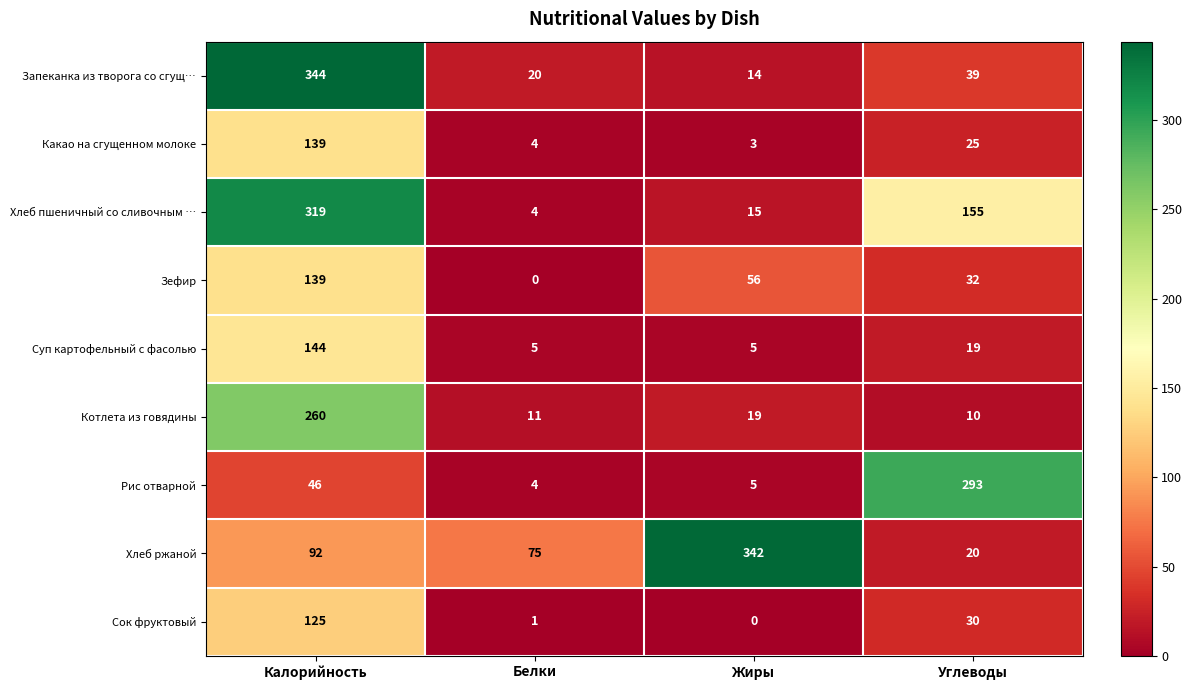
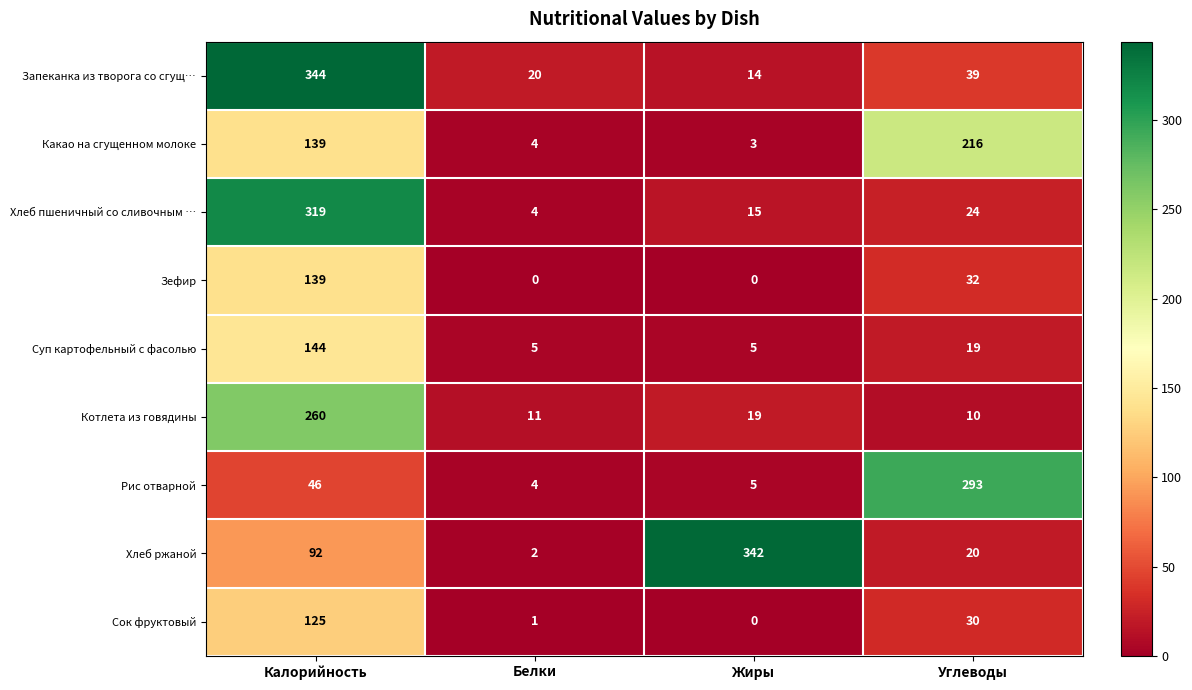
  {
    "Запеканка из творога со сгущ…": {
      "Калорийность": 344,
      "Белки": 20,
      "Жиры": 14,
      "Углеводы": 39
    },
    "Какао на сгущенном молоке": {
      "Калорийность": 139,
      "Белки": 4,
      "Жиры": 3,
-     "Углеводы": 25
+     "Углеводы": 216
    },
    "Хлеб пшеничный со сливочным …": {
      "Калорийность": 319,
      "Белки": 4,
      "Жиры": 15,
-     "Углеводы": 155
+     "Углеводы": 24
    },
    "Зефир": {
      "Калорийность": 139,
      "Белки": 0,
-     "Жиры": 56,
+     "Жиры": 0,
      "Углеводы": 32
    },
    "Суп картофельный с фасолью": {
      "Калорийность": 144,
      "Белки": 5,
      "Жиры": 5,
      "Углеводы": 19
    },
    "Котлета из говядины": {
      "Калорийность": 260,
      "Белки": 11,
      "Жиры": 19,
      "Углеводы": 10
    },
    "Рис отварной": {
      "Калорийность": 46,
      "Белки": 4,
      "Жиры": 5,
      "Углеводы": 293
    },
    "Хлеб ржаной": {
      "Калорийность": 92,
-     "Белки": 75,
+     "Белки": 2,
      "Жиры": 342,
      "Углеводы": 20
    },
    "Сок фруктовый": {
      "Калорийность": 125,
      "Белки": 1,
      "Жиры": 0,
      "Углеводы": 30
    }
  }
